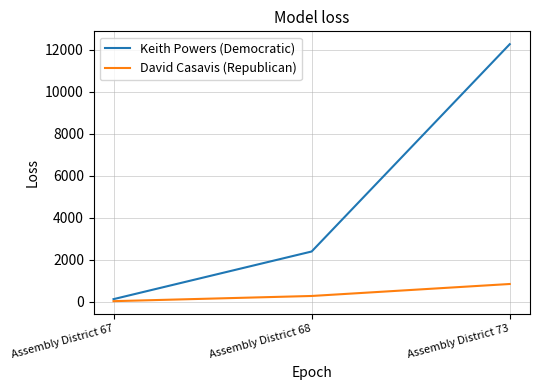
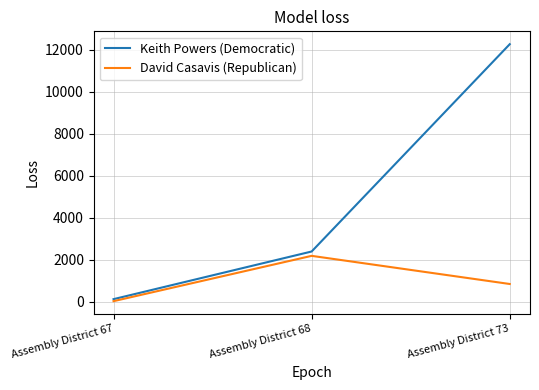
  {
    "Keith Powers (Democratic)": {
      "Assembly District 68": 2400,
      "Assembly District 73": 12300
    },
    "David Casavis (Republican)": {
-     "Assembly District 68": 300,
+     "Assembly District 68": 2200,
      "Assembly District 73": 800
    }
  }
